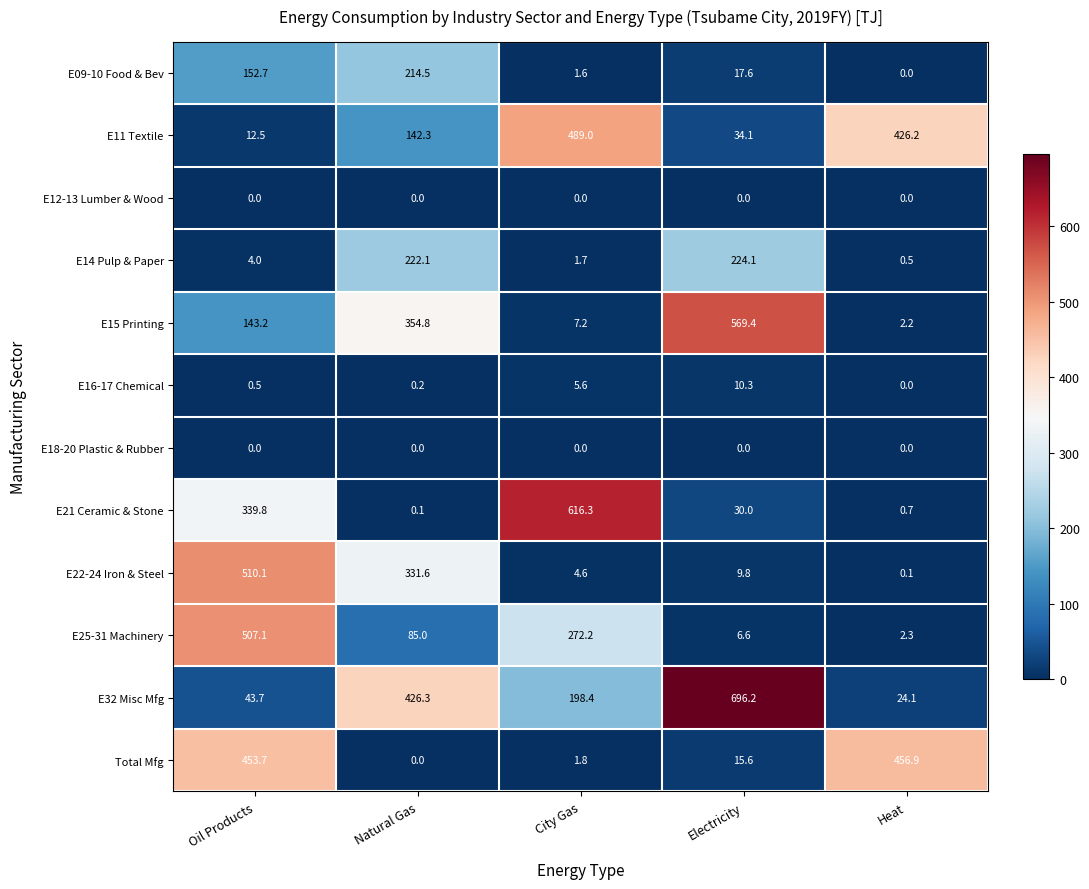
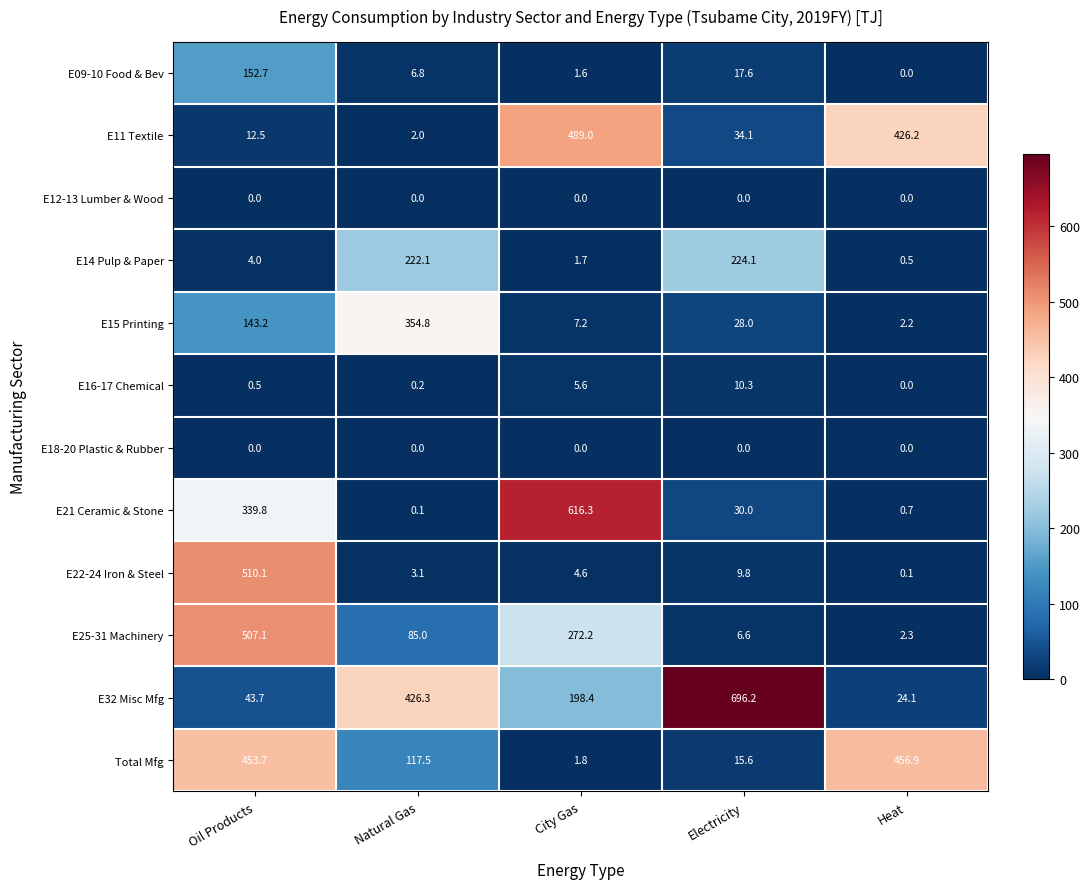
  {
    "E09-10 Food & Bev": {
      "Oil Products": 152.7,
-     "Natural Gas": 214.5,
+     "Natural Gas": 6.8,
      "City Gas": 1.6,
      "Electricity": 17.6,
      "Heat": 0.0
    },
    "E11 Textile": {
      "Oil Products": 12.5,
-     "Natural Gas": 142.3,
+     "Natural Gas": 2.0,
      "City Gas": 489.0,
      "Electricity": 34.1,
      "Heat": 426.2
    },
    "E12-13 Lumber & Wood": {
      "Oil Products": 0.0,
      "Natural Gas": 0.0,
      "City Gas": 0.0,
      "Electricity": 0.0,
      "Heat": 0.0
    },
    "E14 Pulp & Paper": {
      "Oil Products": 4.0,
      "Natural Gas": 222.1,
      "City Gas": 1.7,
      "Electricity": 224.1,
      "Heat": 0.5
    },
    "E15 Printing": {
      "Oil Products": 143.2,
      "Natural Gas": 354.8,
      "City Gas": 7.2,
-     "Electricity": 569.4,
+     "Electricity": 28.0,
      "Heat": 2.2
    },
    "E16-17 Chemical": {
      "Oil Products": 0.5,
      "Natural Gas": 0.2,
      "City Gas": 5.6,
      "Electricity": 10.3,
      "Heat": 0.0
    },
    "E18-20 Plastic & Rubber": {
      "Oil Products": 0.0,
      "Natural Gas": 0.0,
      "City Gas": 0.0,
      "Electricity": 0.0,
      "Heat": 0.0
    },
    "E21 Ceramic & Stone": {
      "Oil Products": 339.8,
      "Natural Gas": 0.1,
      "City Gas": 616.3,
      "Electricity": 30.0,
      "Heat": 0.7
    },
    "E22-24 Iron & Steel": {
      "Oil Products": 510.1,
-     "Natural Gas": 331.6,
+     "Natural Gas": 3.1,
      "City Gas": 4.6,
      "Electricity": 9.8,
      "Heat": 0.1
    },
    "E25-31 Machinery": {
      "Oil Products": 507.1,
      "Natural Gas": 85.0,
      "City Gas": 272.2,
      "Electricity": 6.6,
      "Heat": 2.3
    },
    "E32 Misc Mfg": {
      "Oil Products": 43.7,
      "Natural Gas": 426.3,
      "City Gas": 198.4,
      "Electricity": 696.2,
      "Heat": 24.1
    },
    "Total Mfg": {
      "Oil Products": 453.7,
-     "Natural Gas": 0.0,
+     "Natural Gas": 117.5,
      "City Gas": 1.8,
      "Electricity": 15.6,
      "Heat": 456.9
    }
  }
